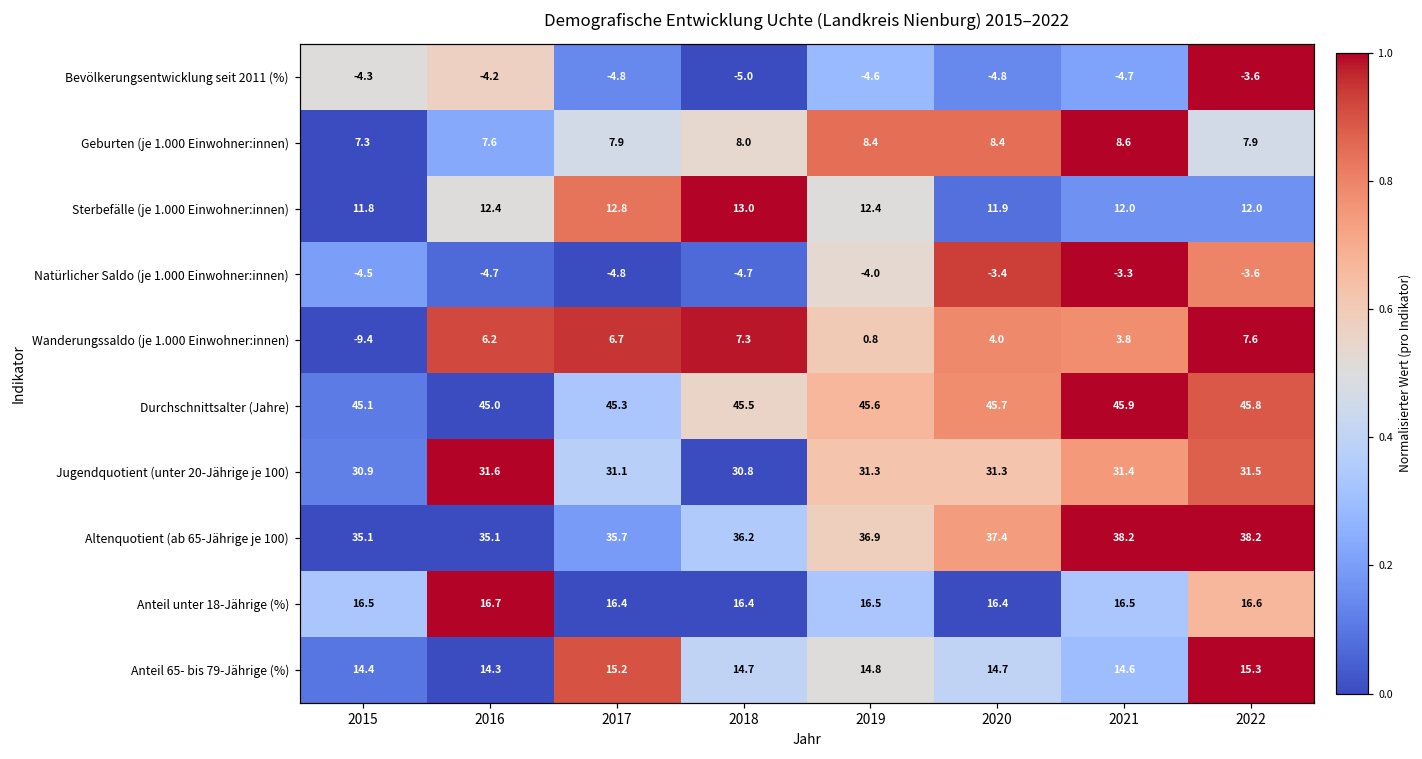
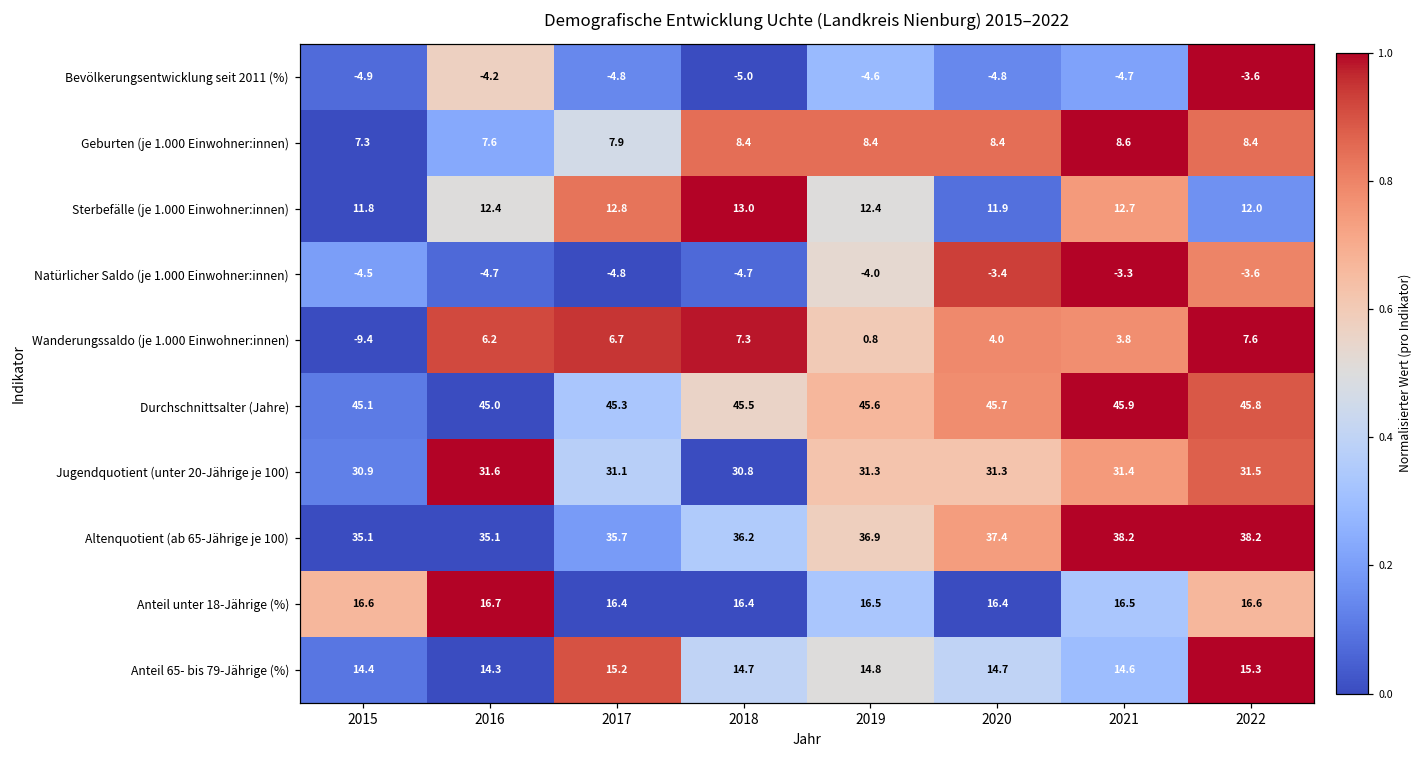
  {
    "Bevölkerungsentwicklung seit 2011 (%)": {
-     "2015": -4.3,
+     "2015": -4.9,
      "2016": -4.2,
      "2017": -4.8,
      "2018": -5.0,
      "2019": -4.6,
      "2020": -4.8,
      "2021": -4.7,
      "2022": -3.6
    },
    "Geburten (je 1.000 Einwohner:innen)": {
      "2015": 7.3,
      "2016": 7.6,
      "2017": 7.9,
-     "2018": 8.0,
+     "2018": 8.4,
      "2019": 8.4,
      "2020": 8.4,
      "2021": 8.6,
-     "2022": 7.9
+     "2022": 8.4
    },
    "Sterbefälle (je 1.000 Einwohner:innen)": {
      "2015": 11.8,
      "2016": 12.4,
      "2017": 12.8,
      "2018": 13.0,
      "2019": 12.4,
      "2020": 11.9,
-     "2021": 12.0,
+     "2021": 12.7,
      "2022": 12.0
    },
    "Natürlicher Saldo (je 1.000 Einwohner:innen)": {
      "2015": -4.5,
      "2016": -4.7,
      "2017": -4.8,
      "2018": -4.7,
      "2019": -4.0,
      "2020": -3.4,
      "2021": -3.3,
      "2022": -3.6
    },
    "Wanderungssaldo (je 1.000 Einwohner:innen)": {
      "2015": -9.4,
      "2016": 6.2,
      "2017": 6.7,
      "2018": 7.3,
      "2019": 0.8,
      "2020": 4.0,
      "2021": 3.8,
      "2022": 7.6
    },
    "Durchschnittsalter (Jahre)": {
      "2015": 45.1,
      "2016": 45.0,
      "2017": 45.3,
      "2018": 45.5,
      "2019": 45.6,
      "2020": 45.7,
      "2021": 45.9,
      "2022": 45.8
    },
    "Jugendquotient (unter 20-Jährige je 100)": {
      "2015": 30.9,
      "2016": 31.6,
      "2017": 31.1,
      "2018": 30.8,
      "2019": 31.3,
      "2020": 31.3,
      "2021": 31.4,
      "2022": 31.5
    },
    "Altenquotient (ab 65-Jährige je 100)": {
      "2015": 35.1,
      "2016": 35.1,
      "2017": 35.7,
      "2018": 36.2,
      "2019": 36.9,
      "2020": 37.4,
      "2021": 38.2,
      "2022": 38.2
    },
    "Anteil unter 18-Jährige (%)": {
-     "2015": 16.5,
+     "2015": 16.6,
      "2016": 16.7,
      "2017": 16.4,
      "2018": 16.4,
      "2019": 16.5,
      "2020": 16.4,
      "2021": 16.5,
      "2022": 16.6
    },
    "Anteil 65- bis 79-Jährige (%)": {
      "2015": 14.4,
      "2016": 14.3,
      "2017": 15.2,
      "2018": 14.7,
      "2019": 14.8,
      "2020": 14.7,
      "2021": 14.6,
      "2022": 15.3
    }
  }
